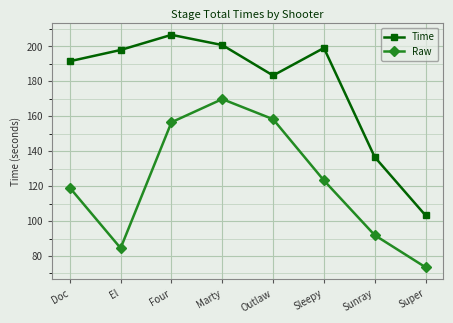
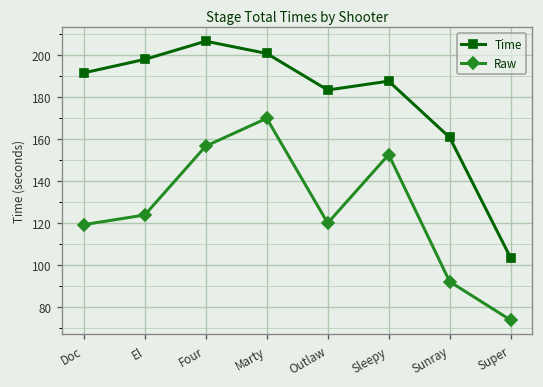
  {
    "Time": {
      "Doc": 191,
      "El": 198,
      "Four": 206,
      "Marty": 201,
      "Outlaw": 183,
-     "Sleepy": 199,
-     "Sunray": 137,
+     "Sleepy": 187,
+     "Sunray": 161,
      "Super": 103
    },
    "Raw": {
      "Doc": 119,
-     "El": 84,
+     "El": 124,
      "Four": 156,
      "Marty": 170,
-     "Outlaw": 158,
-     "Sleepy": 123,
+     "Outlaw": 120,
+     "Sleepy": 152,
      "Sunray": 92,
      "Super": 74
    }
  }
